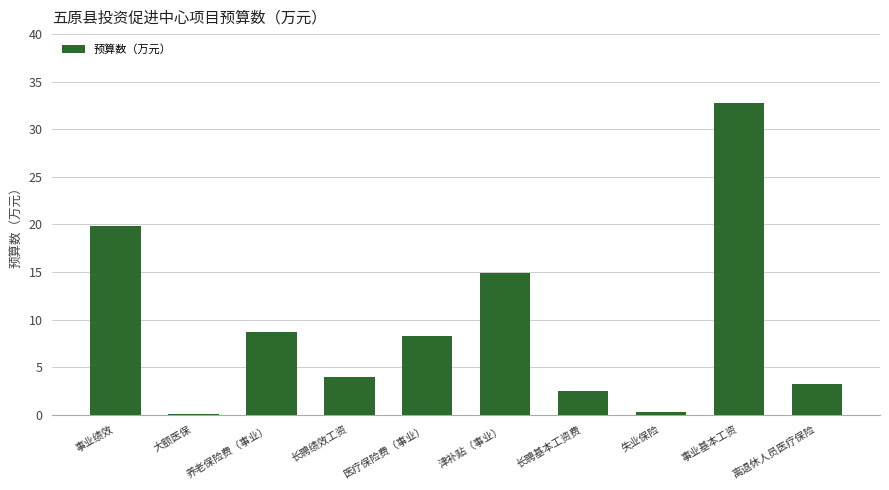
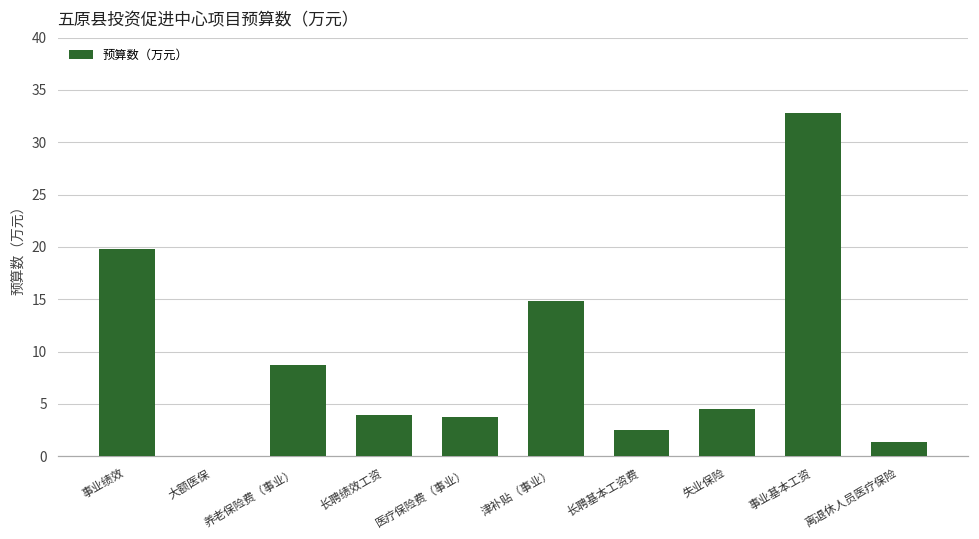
  {
    "事业绩效": 20,
    "养老保险费（事业）": 9,
    "长聘绩效工资": 4,
-   "医疗保险费（事业）": 8,
+   "医疗保险费（事业）": 4,
    "津补贴（事业）": 15,
    "长聘基本工资费": 3,
-   "失业保险": 0,
+   "失业保险": 4,
    "事业基本工资": 33,
-   "离退休人员医疗保险": 3
+   "离退休人员医疗保险": 1
  }
